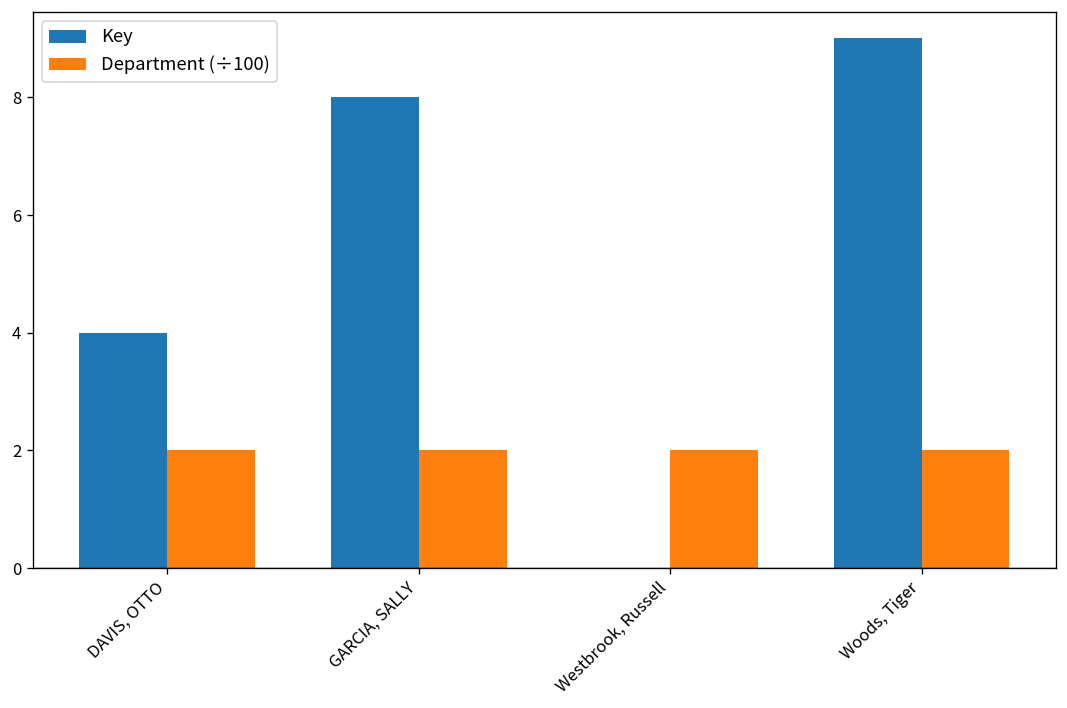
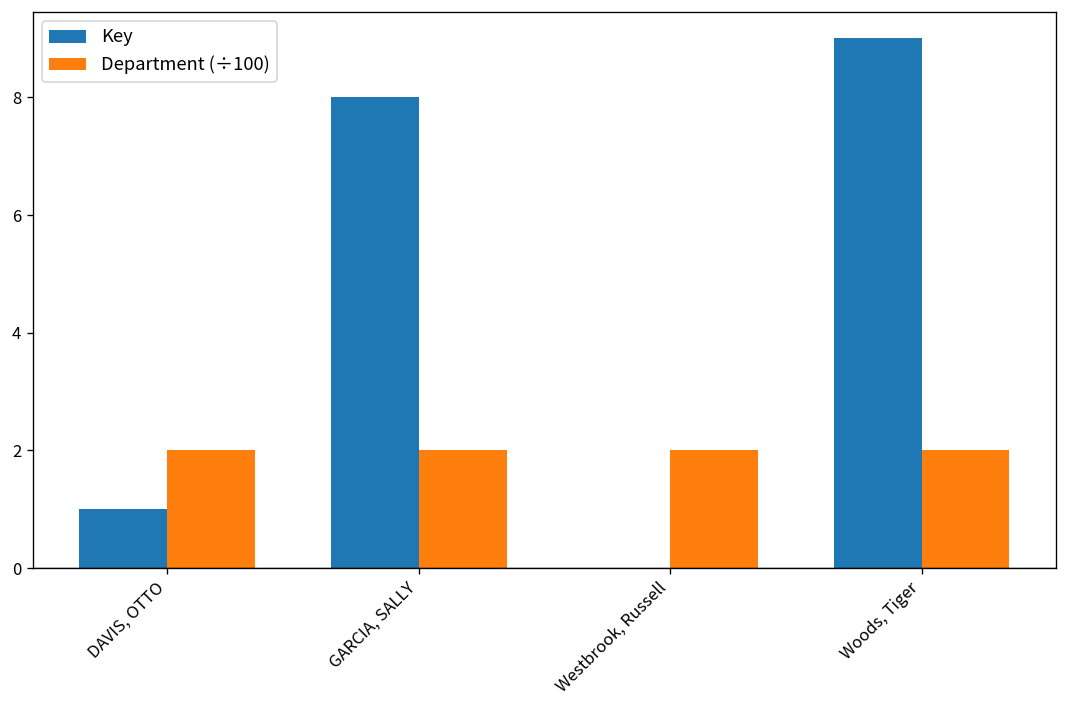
  {
    "Key": {
-     "DAVIS, OTTO": 4,
+     "DAVIS, OTTO": 1,
      "GARCIA, SALLY": 8,
      "Westbrook, Russell": 0,
      "Woods, Tiger": 9
    },
    "Department (÷100)": {
      "DAVIS, OTTO": 2,
      "GARCIA, SALLY": 2,
      "Westbrook, Russell": 2,
      "Woods, Tiger": 2
    }
  }
